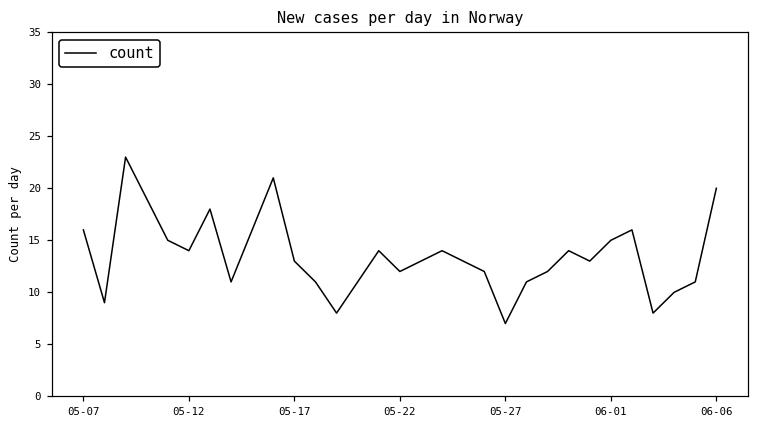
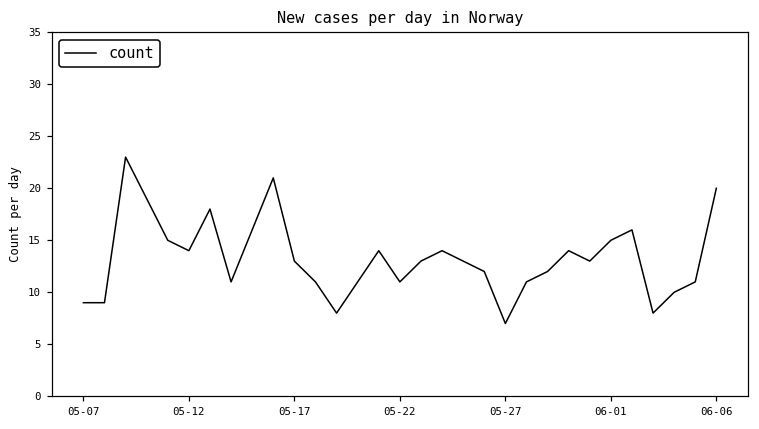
  {
-   "05-07": 16,
+   "05-07": 9,
    "05-12": 14,
    "05-17": 13,
-   "05-22": 12,
+   "05-22": 11,
    "05-27": 7,
    "06-01": 15,
    "06-06": 20
  }
